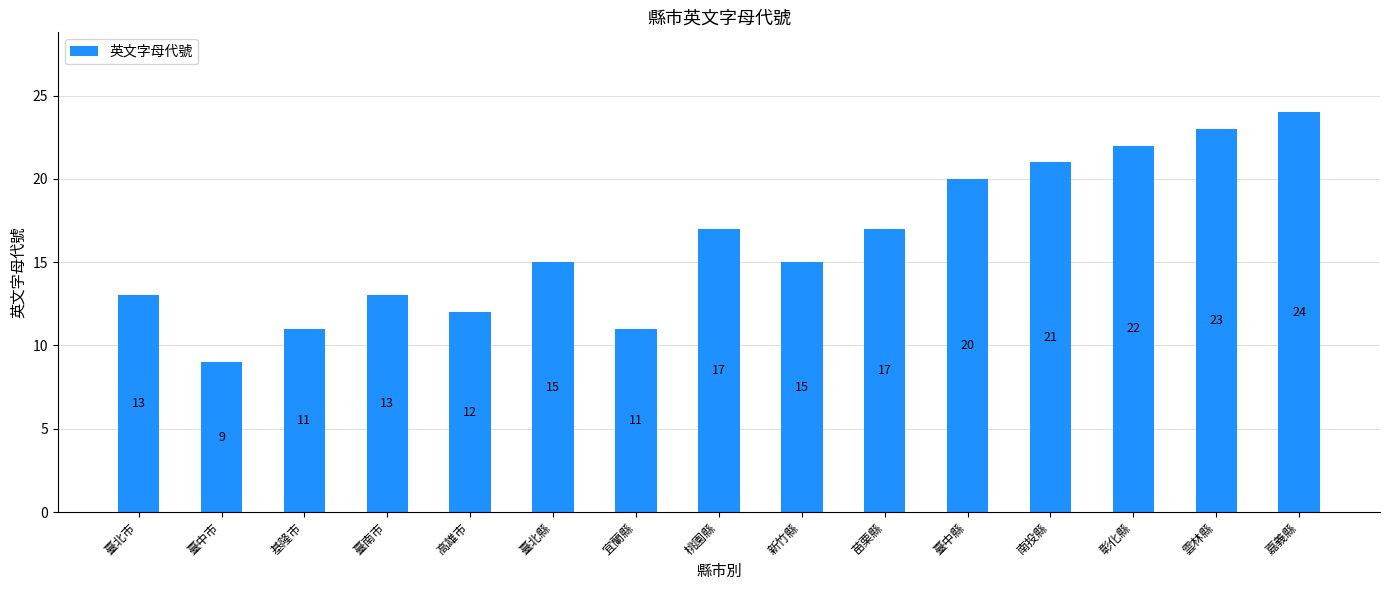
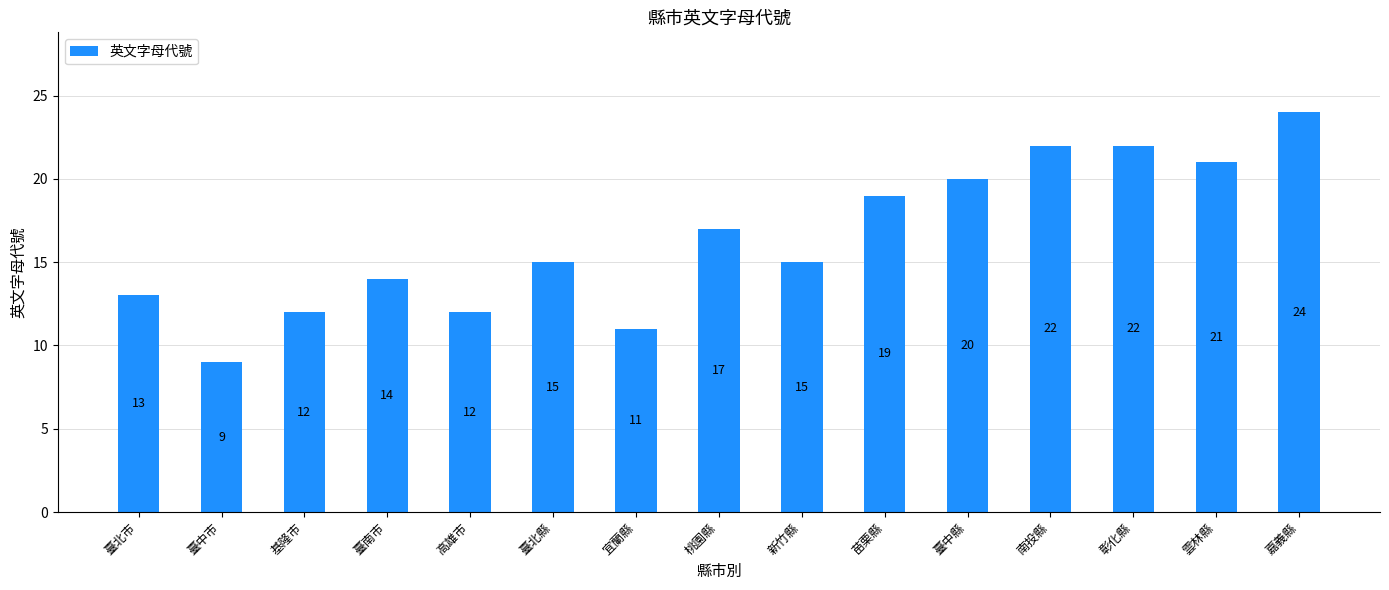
  {
    "臺北市": 13,
    "臺中市": 9,
-   "基隆市": 11,
-   "臺南市": 13,
+   "基隆市": 12,
+   "臺南市": 14,
    "高雄市": 12,
    "臺北縣": 15,
    "宜蘭縣": 11,
    "桃園縣": 17,
    "新竹縣": 15,
-   "苗栗縣": 17,
+   "苗栗縣": 19,
    "臺中縣": 20,
-   "南投縣": 21,
+   "南投縣": 22,
    "彰化縣": 22,
-   "雲林縣": 23,
+   "雲林縣": 21,
    "嘉義縣": 24
  }
